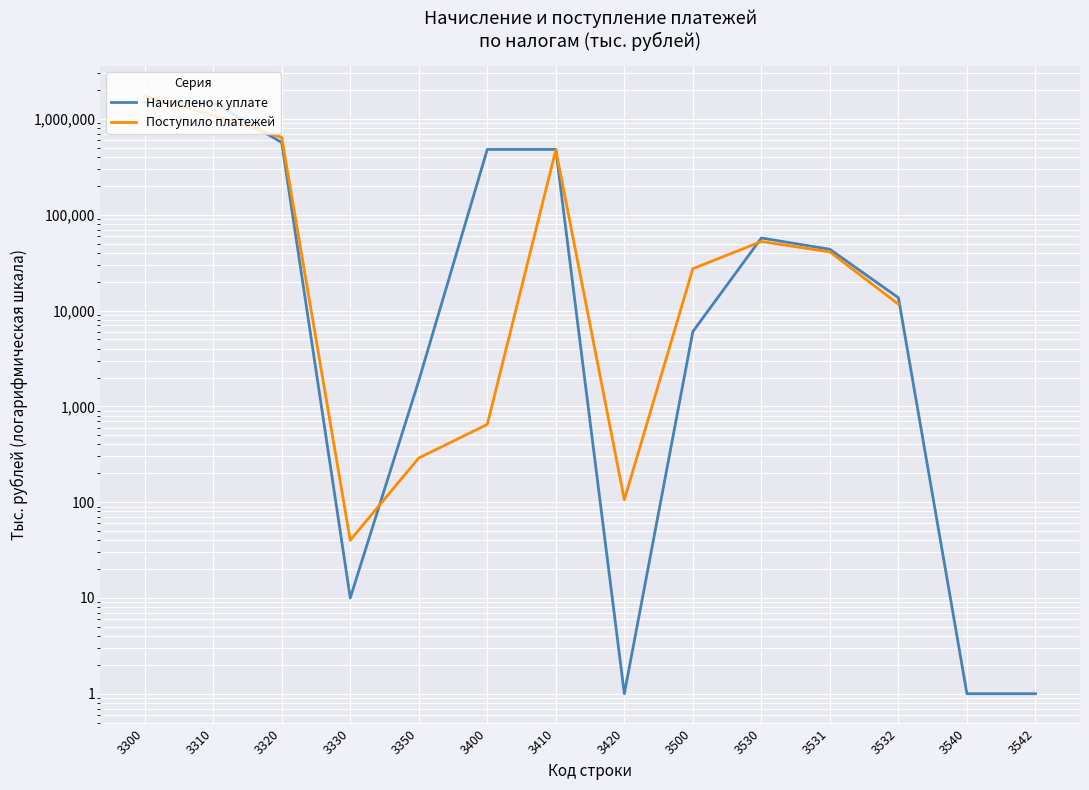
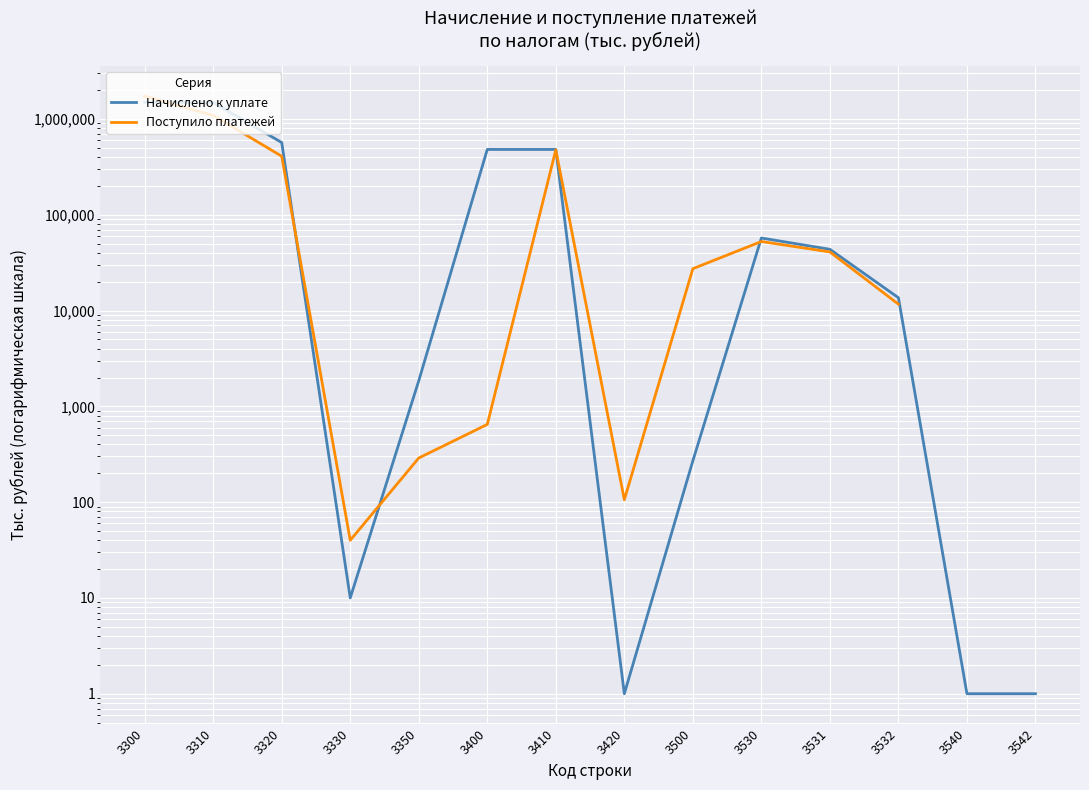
  {
    "Начислено к уплате": {
      "3320": "600,000",
      "3330": "10",
      "3350": "1,900",
      "3400": "500,000",
      "3420": "1",
-     "3500": "6,000",
+     "3500": "270",
      "3530": "60,000",
      "3531": "40,000",
      "3532": "14,000",
      "3540": "1"
    },
    "Поступило платежей": {
-     "3320": "600,000",
+     "3320": "410,000",
      "3330": "40",
      "3350": "290",
      "3400": "600",
      "3420": "110",
      "3500": "27,000",
      "3530": "50,000",
      "3531": "41,000",
      "3532": "12,000"
    }
  }
